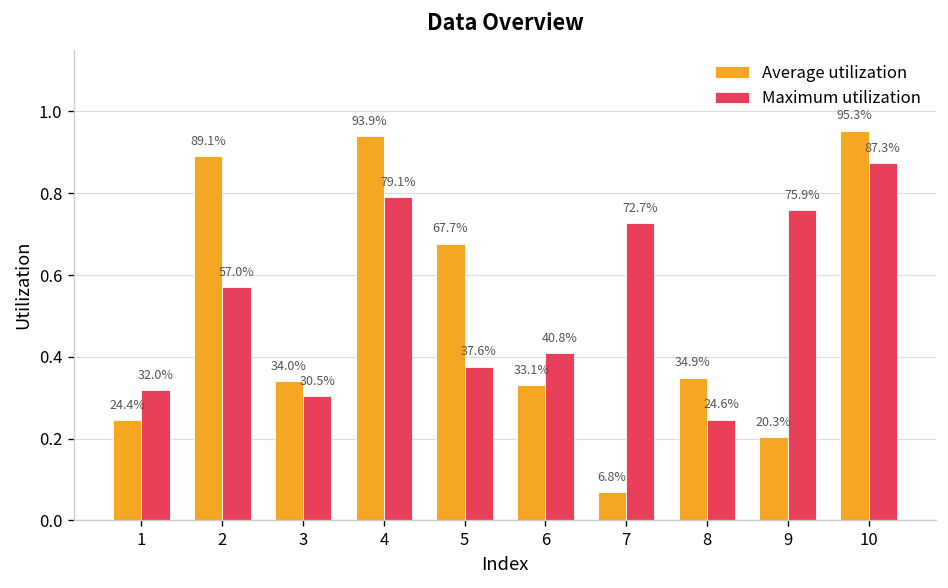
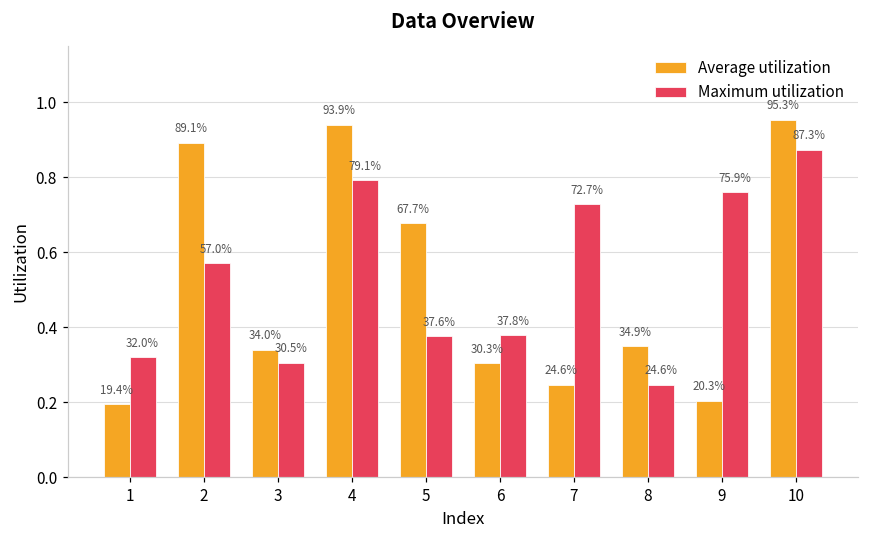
  {
    "Average utilization": {
-     "1": "24.4%",
+     "1": "19.4%",
      "2": "89.1%",
      "3": "34.0%",
      "4": "93.9%",
      "5": "67.7%",
-     "6": "33.1%",
-     "7": "6.8%",
+     "6": "30.3%",
+     "7": "24.6%",
      "8": "34.9%",
      "9": "20.3%",
      "10": "95.3%"
    },
    "Maximum utilization": {
      "1": "32.0%",
      "2": "57.0%",
      "3": "30.5%",
      "4": "79.1%",
      "5": "37.6%",
-     "6": "40.8%",
+     "6": "37.8%",
      "7": "72.7%",
      "8": "24.6%",
      "9": "75.9%",
      "10": "87.3%"
    }
  }
